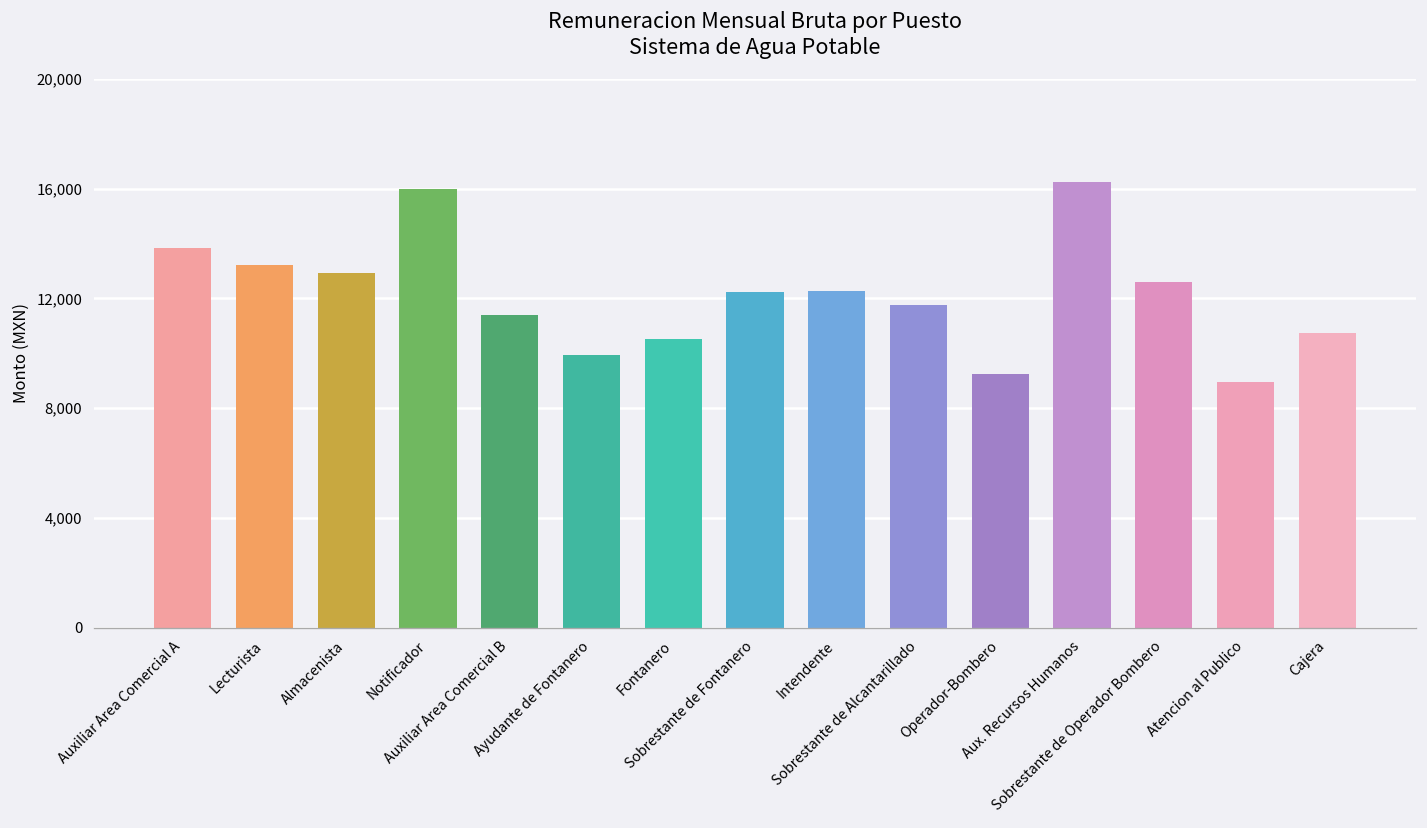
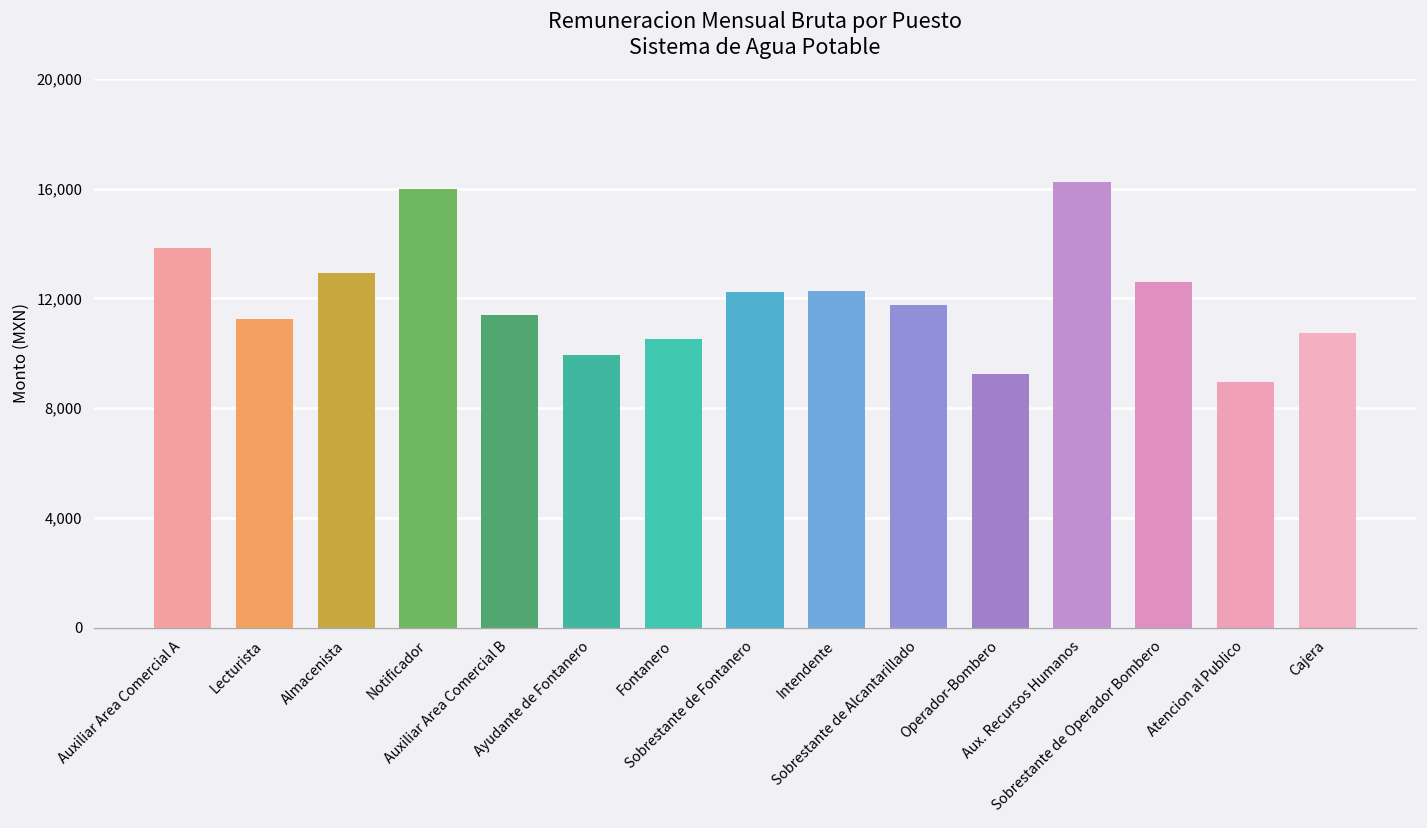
  {
    "Auxiliar Area Comercial A": "13,800",
-   "Lecturista": "13,200",
+   "Lecturista": "11,200",
    "Almacenista": "12,900",
    "Notificador": "16,000",
    "Auxiliar Area Comercial B": "11,400",
    "Ayudante de Fontanero": "9,900",
    "Fontanero": "10,500",
    "Sobrestante de Fontanero": "12,200",
    "Intendente": "12,300",
    "Sobrestante de Alcantarillado": "11,700",
    "Operador-Bombero": "9,200",
    "Aux. Recursos Humanos": "16,200",
    "Sobrestante de Operador Bombero": "12,600",
    "Atencion al Publico": "9,000",
    "Cajera": "10,700"
  }
